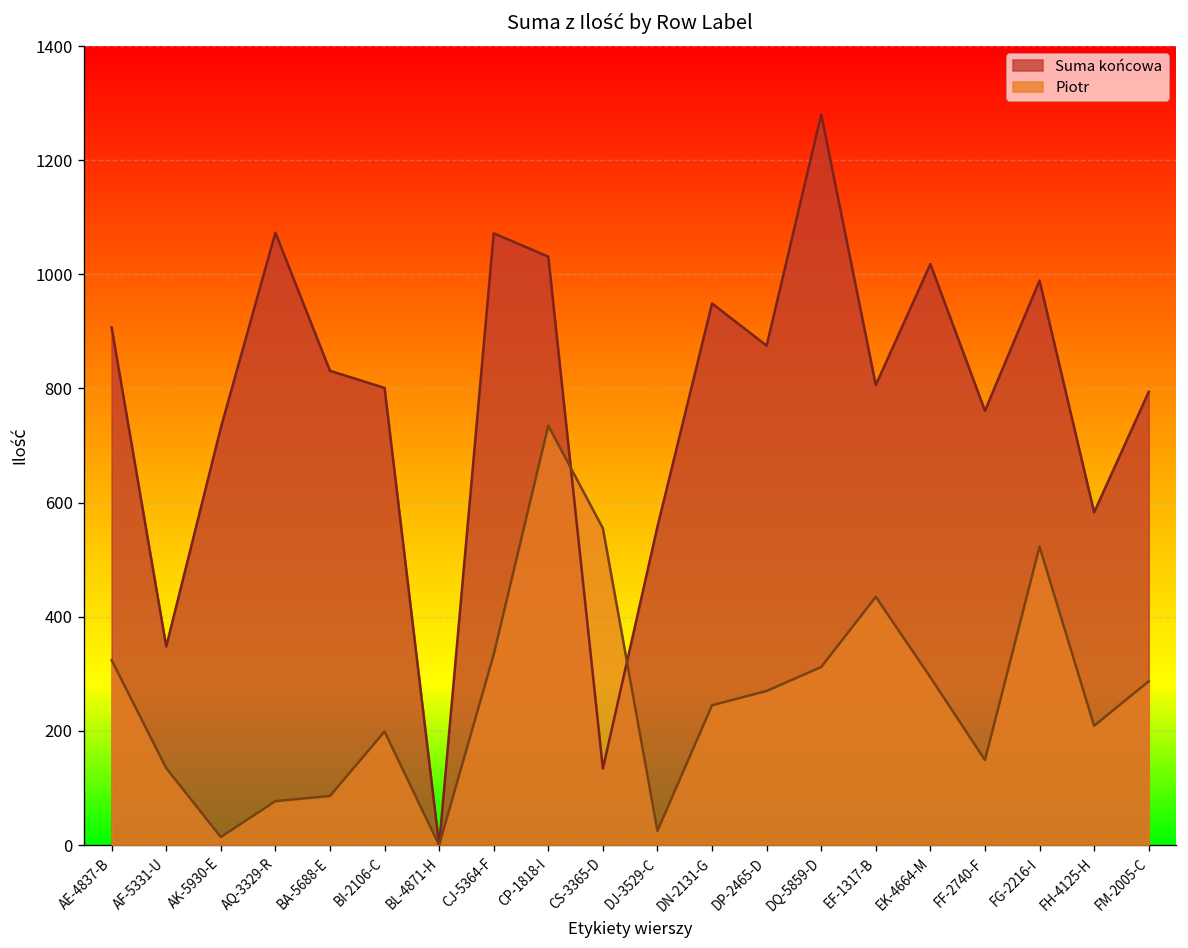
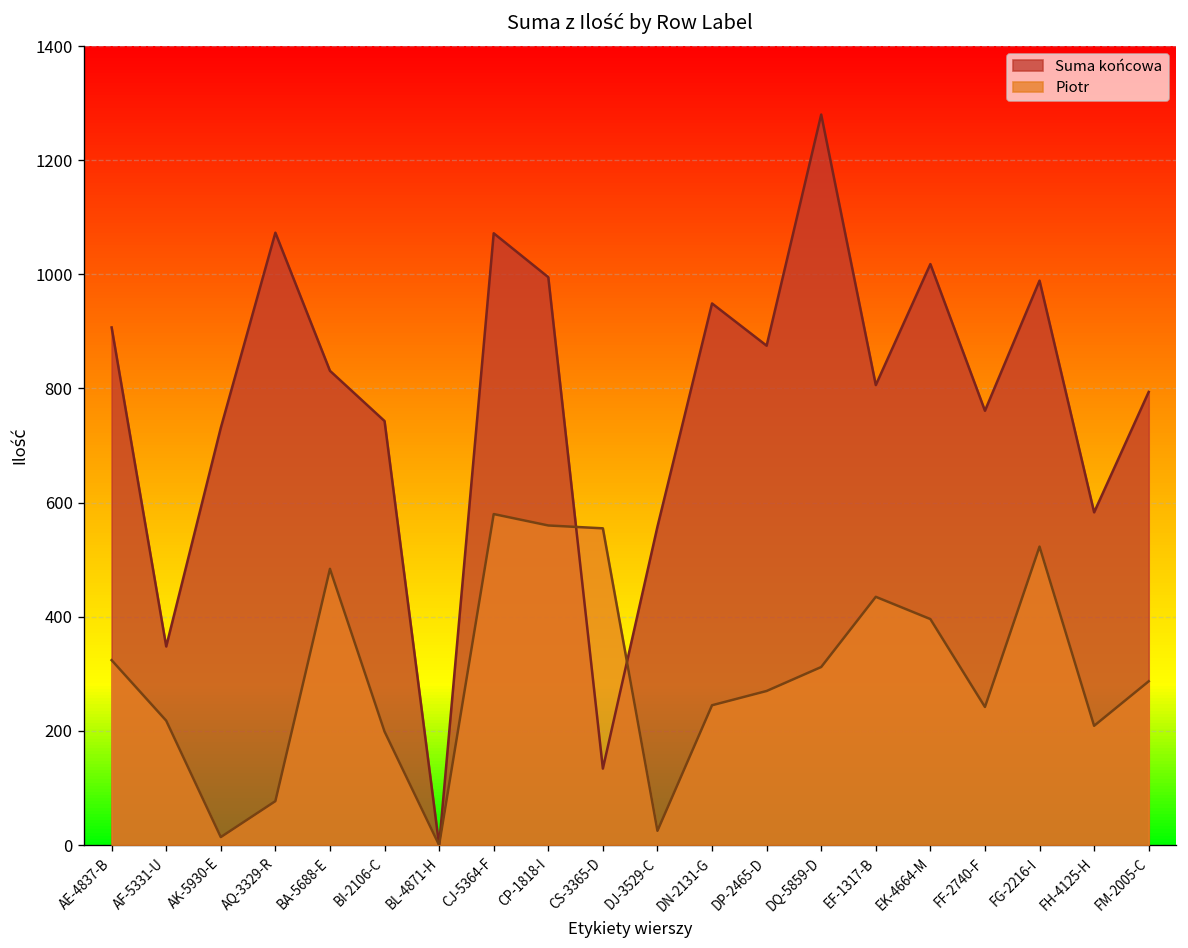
  {
    "Suma końcowa": {
      "AE-4837-B": 910,
      "AF-5331-U": 350,
      "AK-5930-E": 730,
      "AQ-3329-R": 1070,
      "BA-5688-E": 830,
-     "BI-2106-C": 800,
+     "BI-2106-C": 740,
      "CJ-5364-F": 1070,
-     "CP-1818-I": 1030,
+     "CP-1818-I": 1000,
      "CS-3365-D": 130,
      "DJ-3529-C": 560,
      "DN-2131-G": 950,
      "DP-2465-D": 880,
      "DQ-5859-D": 1280,
      "EF-1317-B": 810,
      "EK-4664-M": 1020,
      "FF-2740-F": 760,
      "FG-2216-I": 990,
      "FH-4125-H": 580,
      "FM-2005-C": 790
    },
    "Piotr": {
      "AE-4837-B": 320,
-     "AF-5331-U": 140,
+     "AF-5331-U": 220,
      "AK-5930-E": 10,
      "AQ-3329-R": 80,
-     "BA-5688-E": 90,
+     "BA-5688-E": 480,
      "BI-2106-C": 200,
-     "CJ-5364-F": 330,
-     "CP-1818-I": 740,
+     "CJ-5364-F": 580,
+     "CP-1818-I": 560,
      "CS-3365-D": 560,
      "DJ-3529-C": 30,
      "DN-2131-G": 250,
      "DP-2465-D": 270,
      "DQ-5859-D": 310,
      "EF-1317-B": 440,
-     "EK-4664-M": 290,
-     "FF-2740-F": 150,
+     "EK-4664-M": 400,
+     "FF-2740-F": 240,
      "FG-2216-I": 520,
      "FH-4125-H": 210,
      "FM-2005-C": 290
    }
  }
